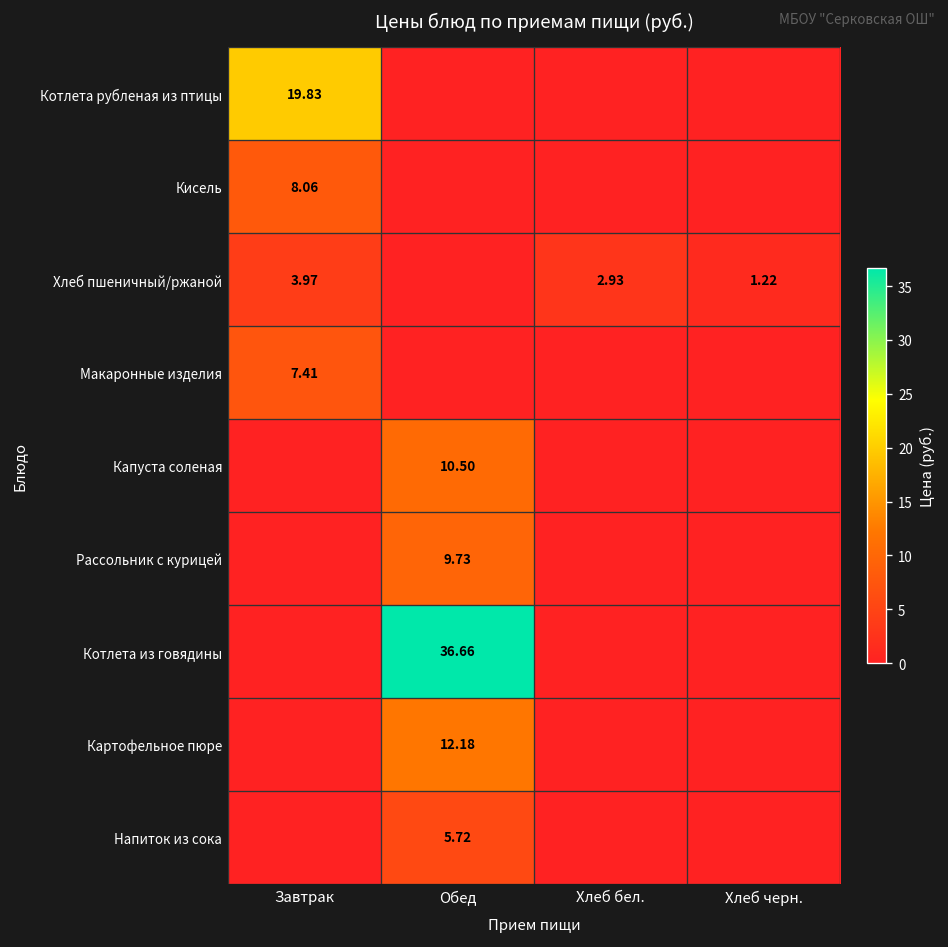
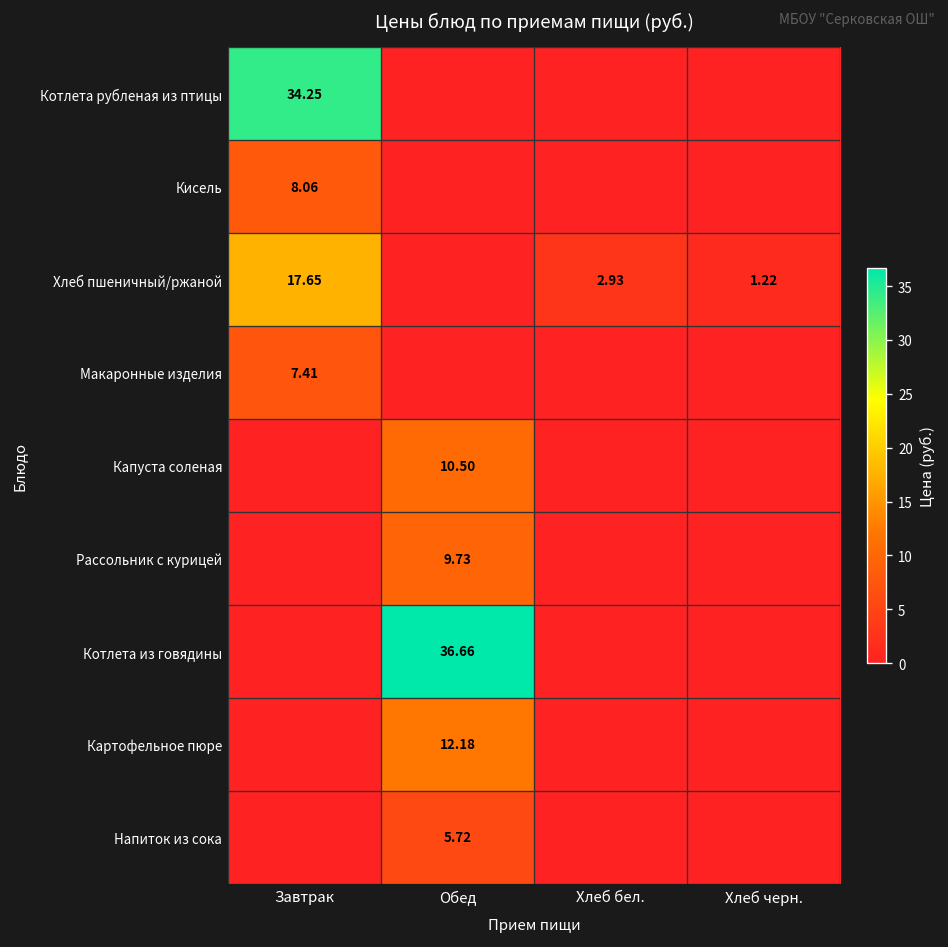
  {
    "Котлета рубленая из птицы": {
-     "Завтрак": 19.83
+     "Завтрак": 34.25
    },
    "Кисель": {
      "Завтрак": 8.06
    },
    "Хлеб пшеничный/ржаной": {
-     "Завтрак": 3.97,
+     "Завтрак": 17.65,
      "Хлеб бел.": 2.93,
      "Хлеб черн.": 1.22
    },
    "Макаронные изделия": {
      "Завтрак": 7.41
    },
    "Капуста соленая": {
      "Обед": 10.50
    },
    "Рассольник с курицей": {
      "Обед": 9.73
    },
    "Котлета из говядины": {
      "Обед": 36.66
    },
    "Картофельное пюре": {
      "Обед": 12.18
    },
    "Напиток из сока": {
      "Обед": 5.72
    }
  }
